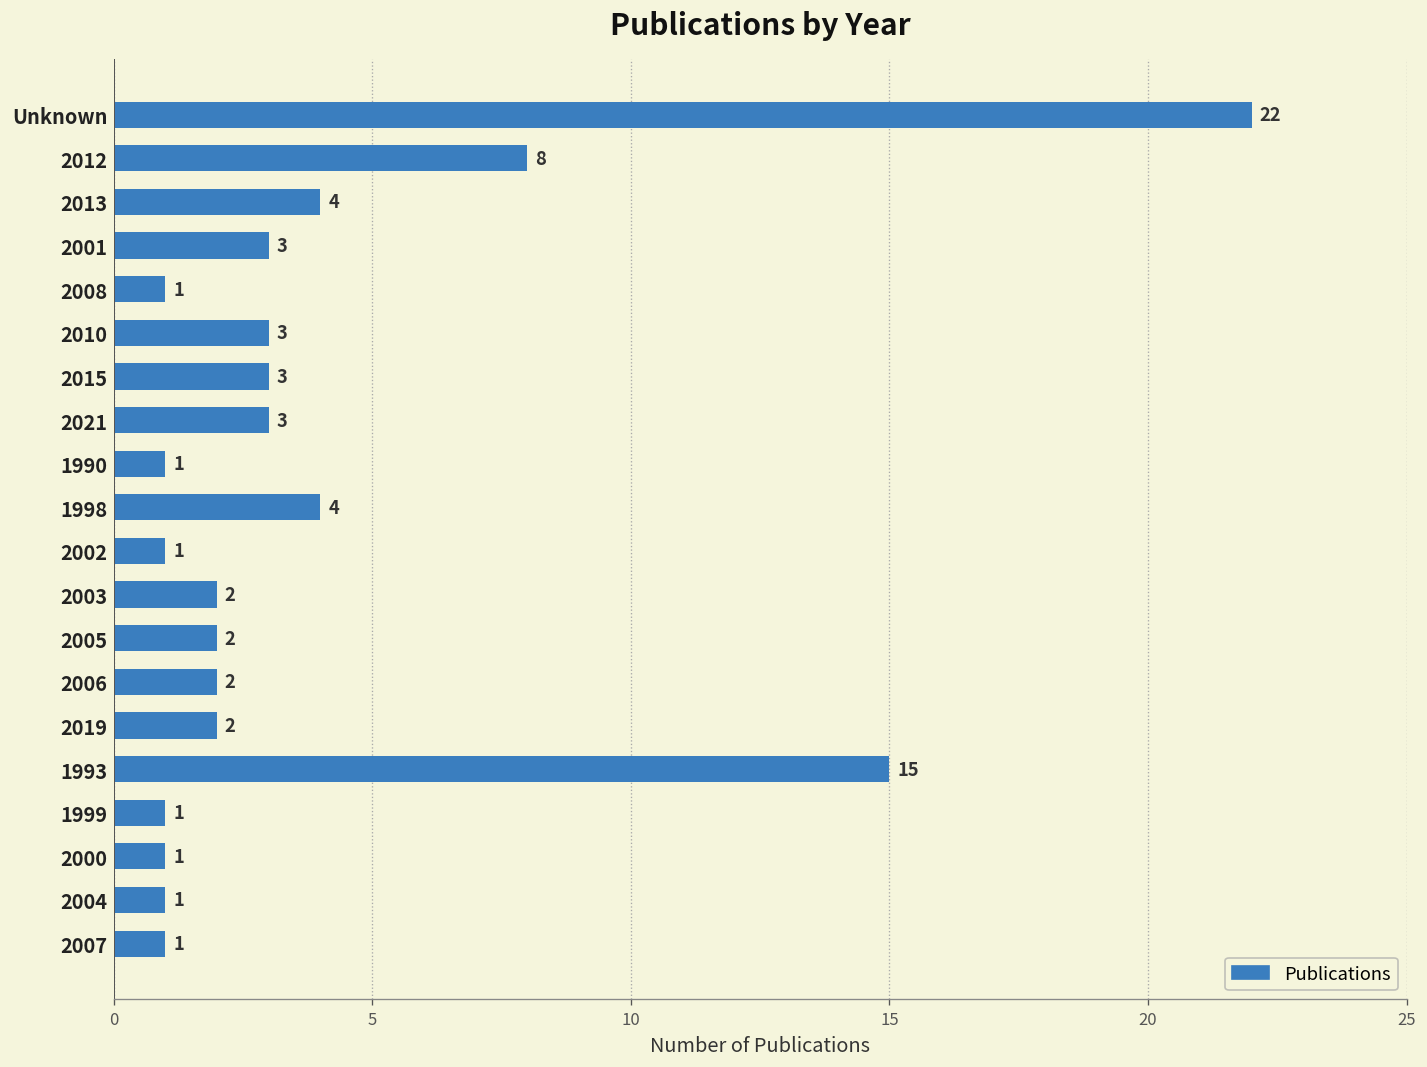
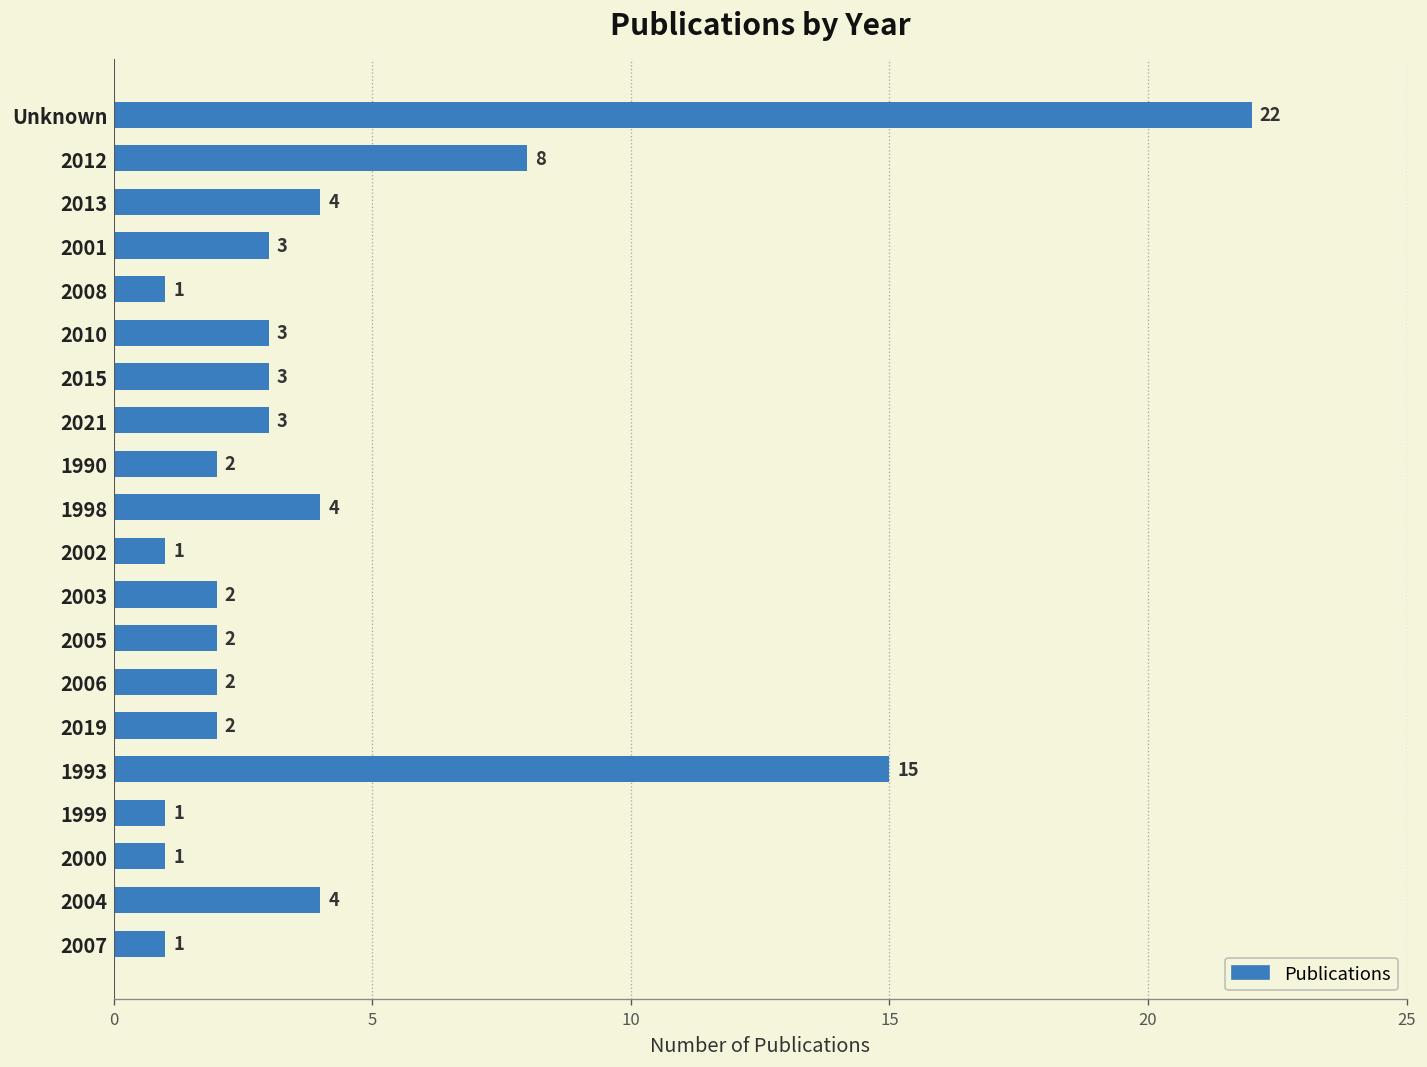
  {
    "Unknown": 22,
    "2012": 8,
    "2013": 4,
    "2001": 3,
    "2008": 1,
    "2010": 3,
    "2015": 3,
    "2021": 3,
-   "1990": 1,
+   "1990": 2,
    "1998": 4,
    "2002": 1,
    "2003": 2,
    "2005": 2,
    "2006": 2,
    "2019": 2,
    "1993": 15,
    "1999": 1,
    "2000": 1,
-   "2004": 1,
+   "2004": 4,
    "2007": 1
  }
